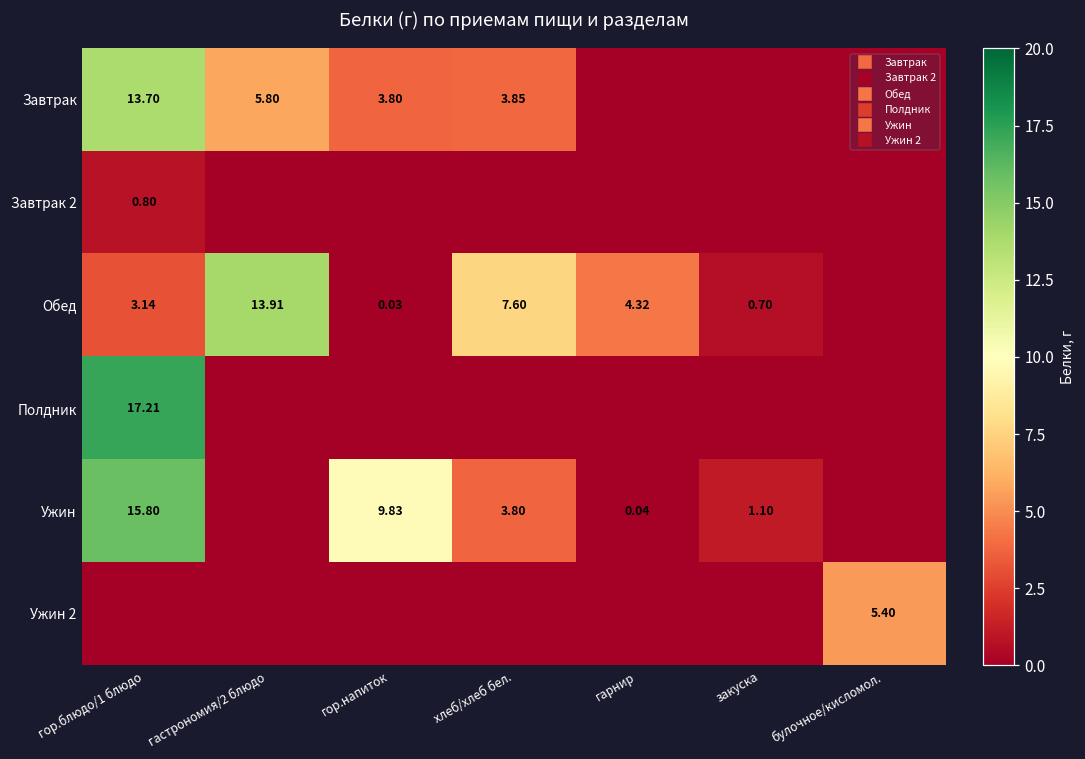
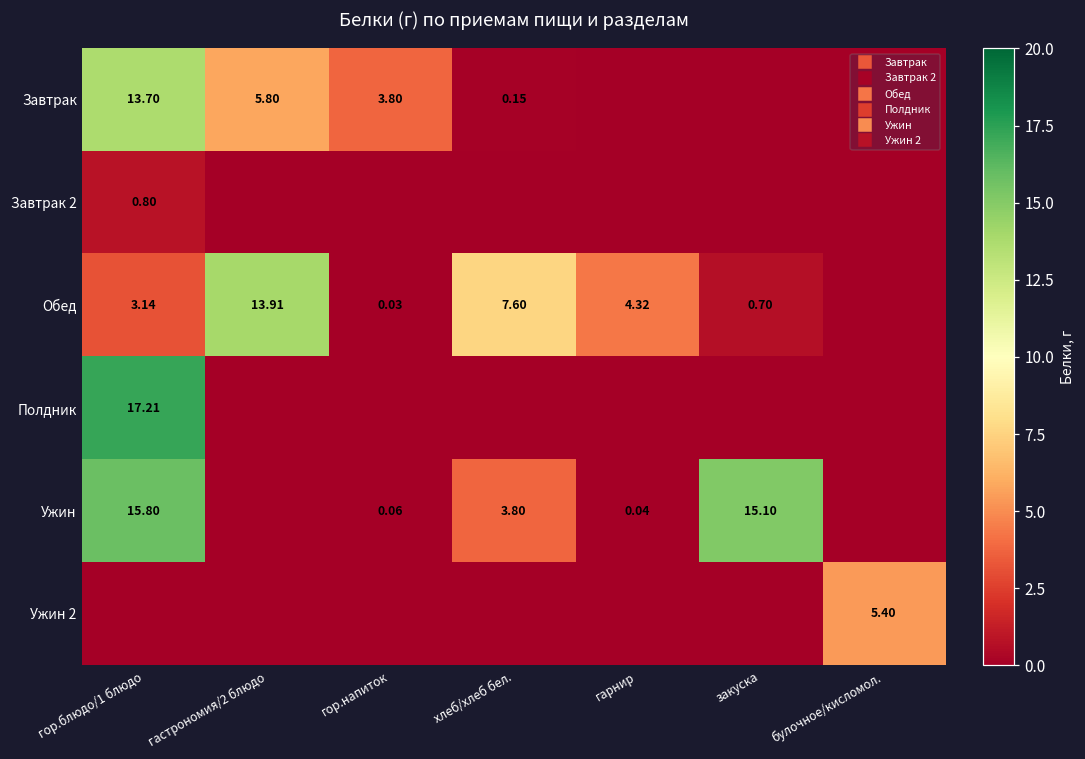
  {
    "Завтрак": {
      "гор.блюдо/1 блюдо": 13.70,
      "гастрономия/2 блюдо": 5.80,
      "гор.напиток": 3.80,
-     "хлеб/хлеб бел.": 3.85
+     "хлеб/хлеб бел.": 0.15
    },
    "Завтрак 2": {
      "гор.блюдо/1 блюдо": 0.80
    },
    "Обед": {
      "гор.блюдо/1 блюдо": 3.14,
      "гастрономия/2 блюдо": 13.91,
      "гор.напиток": 0.03,
      "хлеб/хлеб бел.": 7.60,
      "гарнир": 4.32,
      "закуска": 0.70
    },
    "Полдник": {
      "гор.блюдо/1 блюдо": 17.21
    },
    "Ужин": {
      "гор.блюдо/1 блюдо": 15.80,
-     "гор.напиток": 9.83,
+     "гор.напиток": 0.06,
      "хлеб/хлеб бел.": 3.80,
      "гарнир": 0.04,
-     "закуска": 1.10
+     "закуска": 15.10
    },
    "Ужин 2": {
      "булочное/кисломол.": 5.40
    }
  }
